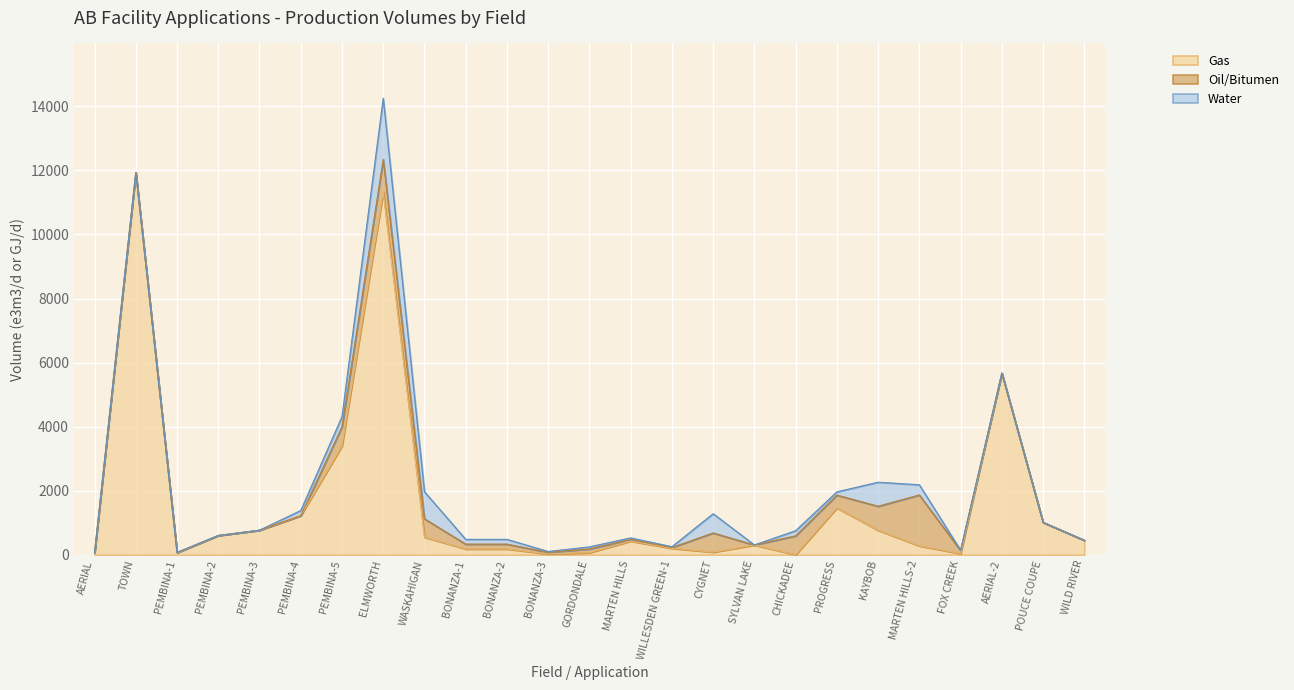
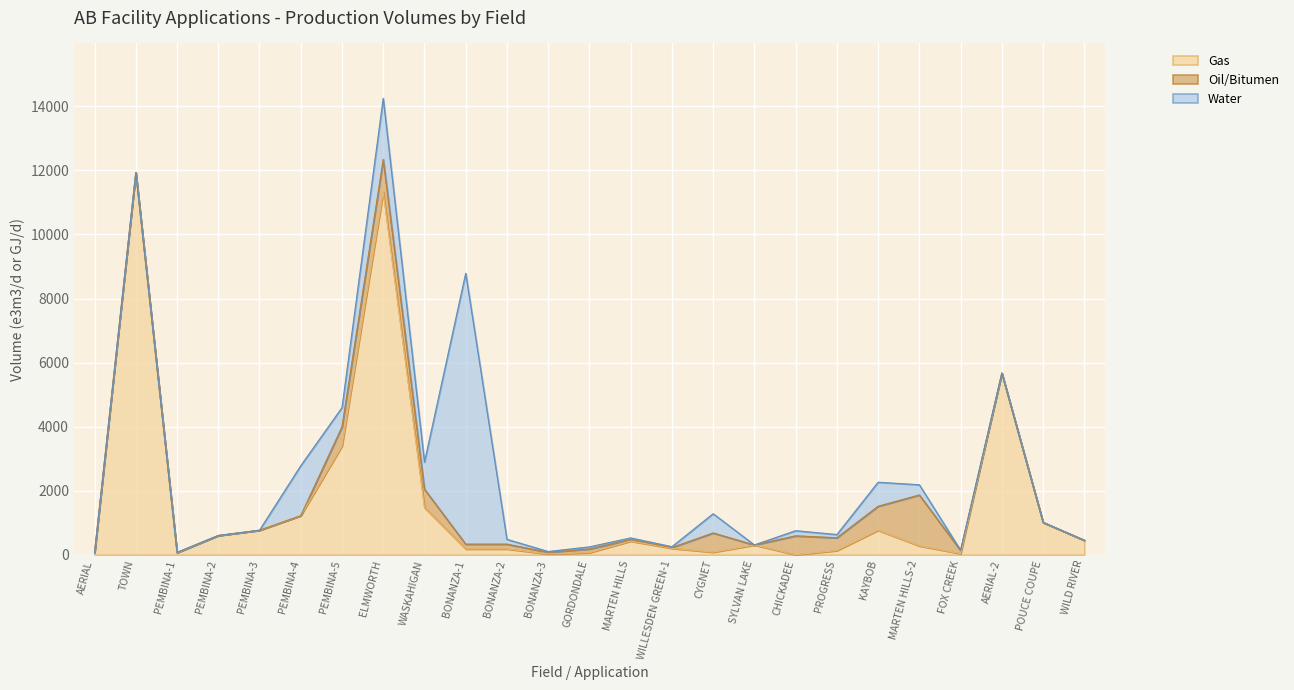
  {
    "Gas": {
      "PEMBINA-5": 3400,
      "ELMWORTH": 11300,
-     "WASKAHIGAN": 600,
+     "WASKAHIGAN": 1500,
      "BONANZA-1": 200,
      "BONANZA-2": 200,
      "GORDONDALE": 100,
      "CYGNET": 100,
      "CHICKADEE": 0,
-     "PROGRESS": 1500,
+     "PROGRESS": 100,
      "KAYBOB": 800,
      "MARTEN HILLS-2": 300,
      "FOX CREEK": 0
    },
    "Oil/Bitumen": {
      "PEMBINA-5": 600,
      "ELMWORTH": 1000,
      "WASKAHIGAN": 600,
      "BONANZA-1": 200,
      "BONANZA-2": 200,
      "CYGNET": 600,
      "CHICKADEE": 600,
      "PROGRESS": 400,
      "KAYBOB": 800,
      "MARTEN HILLS-2": 1600
    },
    "Water": {
-     "PEMBINA-4": 200,
-     "PEMBINA-5": 300,
+     "PEMBINA-4": 1600,
+     "PEMBINA-5": 600,
      "ELMWORTH": 1900,
      "WASKAHIGAN": 800,
-     "BONANZA-1": 200,
+     "BONANZA-1": 8500,
      "BONANZA-2": 200,
      "CYGNET": 600,
      "CHICKADEE": 200,
      "PROGRESS": 100,
      "KAYBOB": 800,
      "MARTEN HILLS-2": 300
    }
  }
